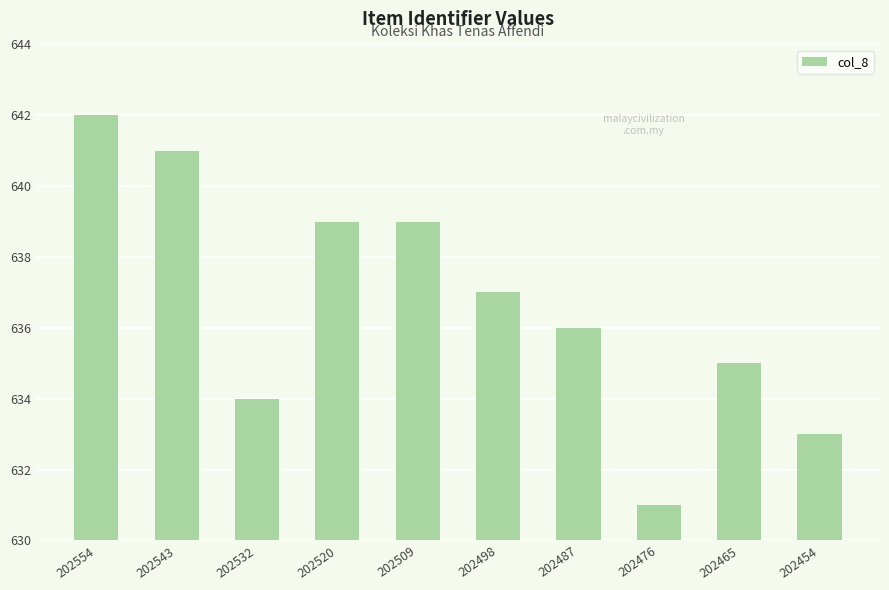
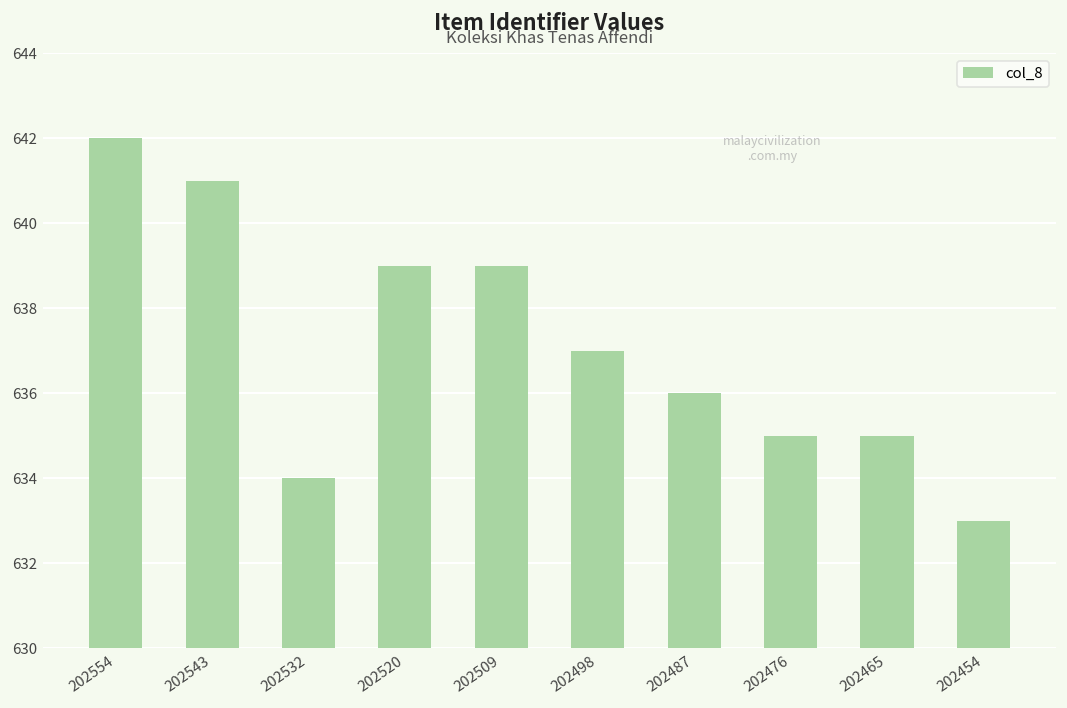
  {
    "202554": 642,
    "202543": 641,
    "202532": 634,
    "202520": 639,
    "202509": 639,
    "202498": 637,
    "202487": 636,
-   "202476": 631,
+   "202476": 635,
    "202465": 635,
    "202454": 633
  }
